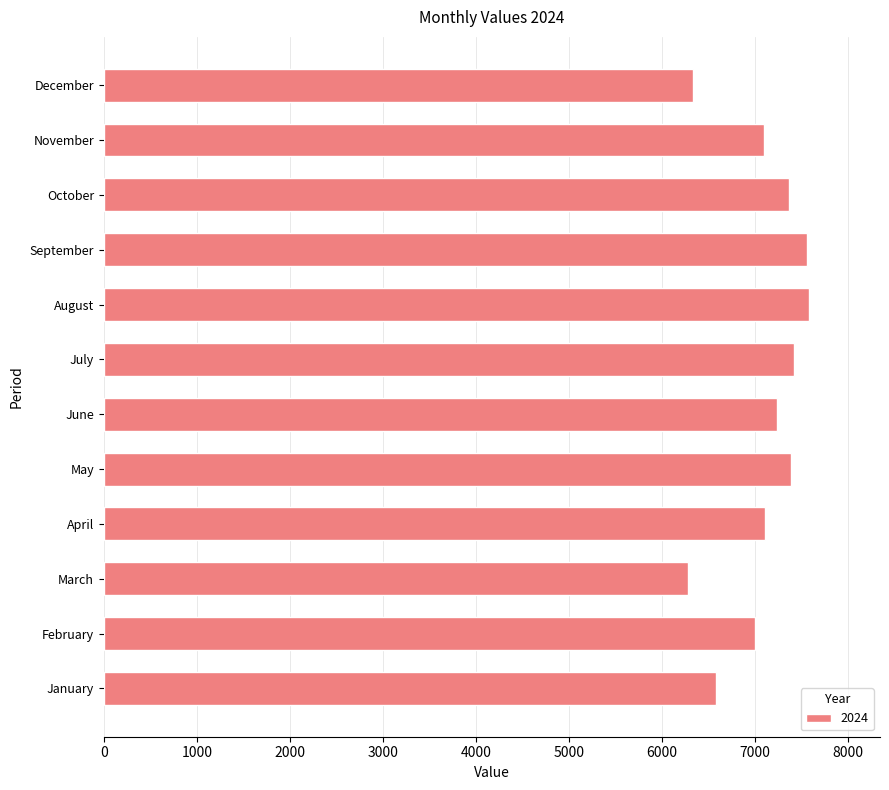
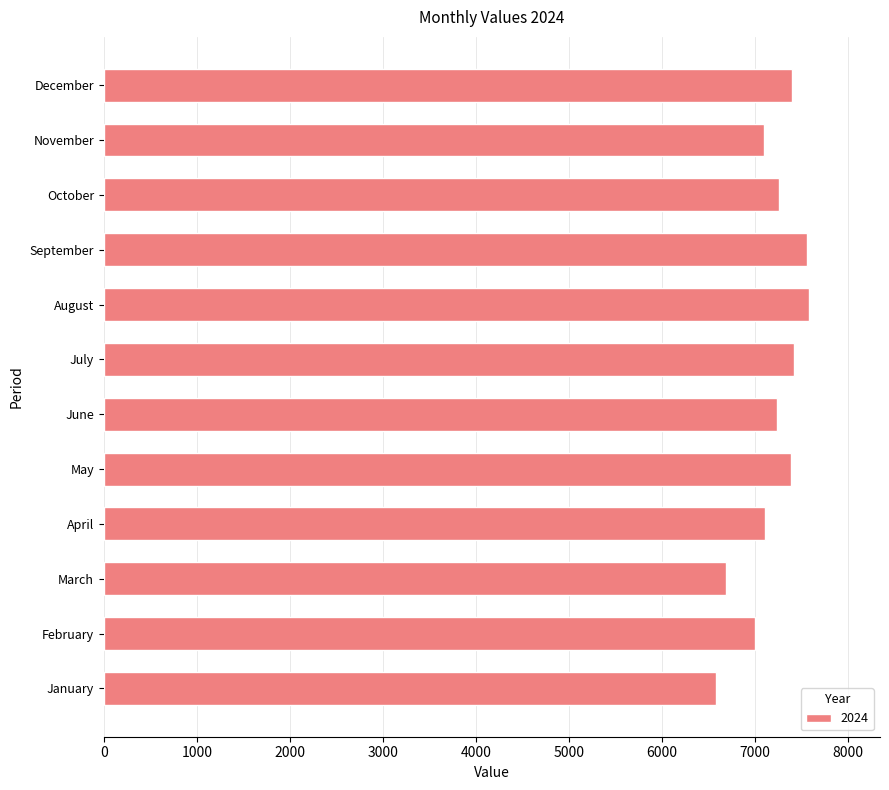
  {
-   "December": 6300,
+   "December": 7400,
    "November": 7100,
-   "October": 7400,
+   "October": 7300,
    "September": 7600,
    "August": 7600,
    "July": 7400,
    "June": 7200,
    "May": 7400,
    "April": 7100,
-   "March": 6300,
+   "March": 6700,
    "February": 7000,
    "January": 6600
  }
